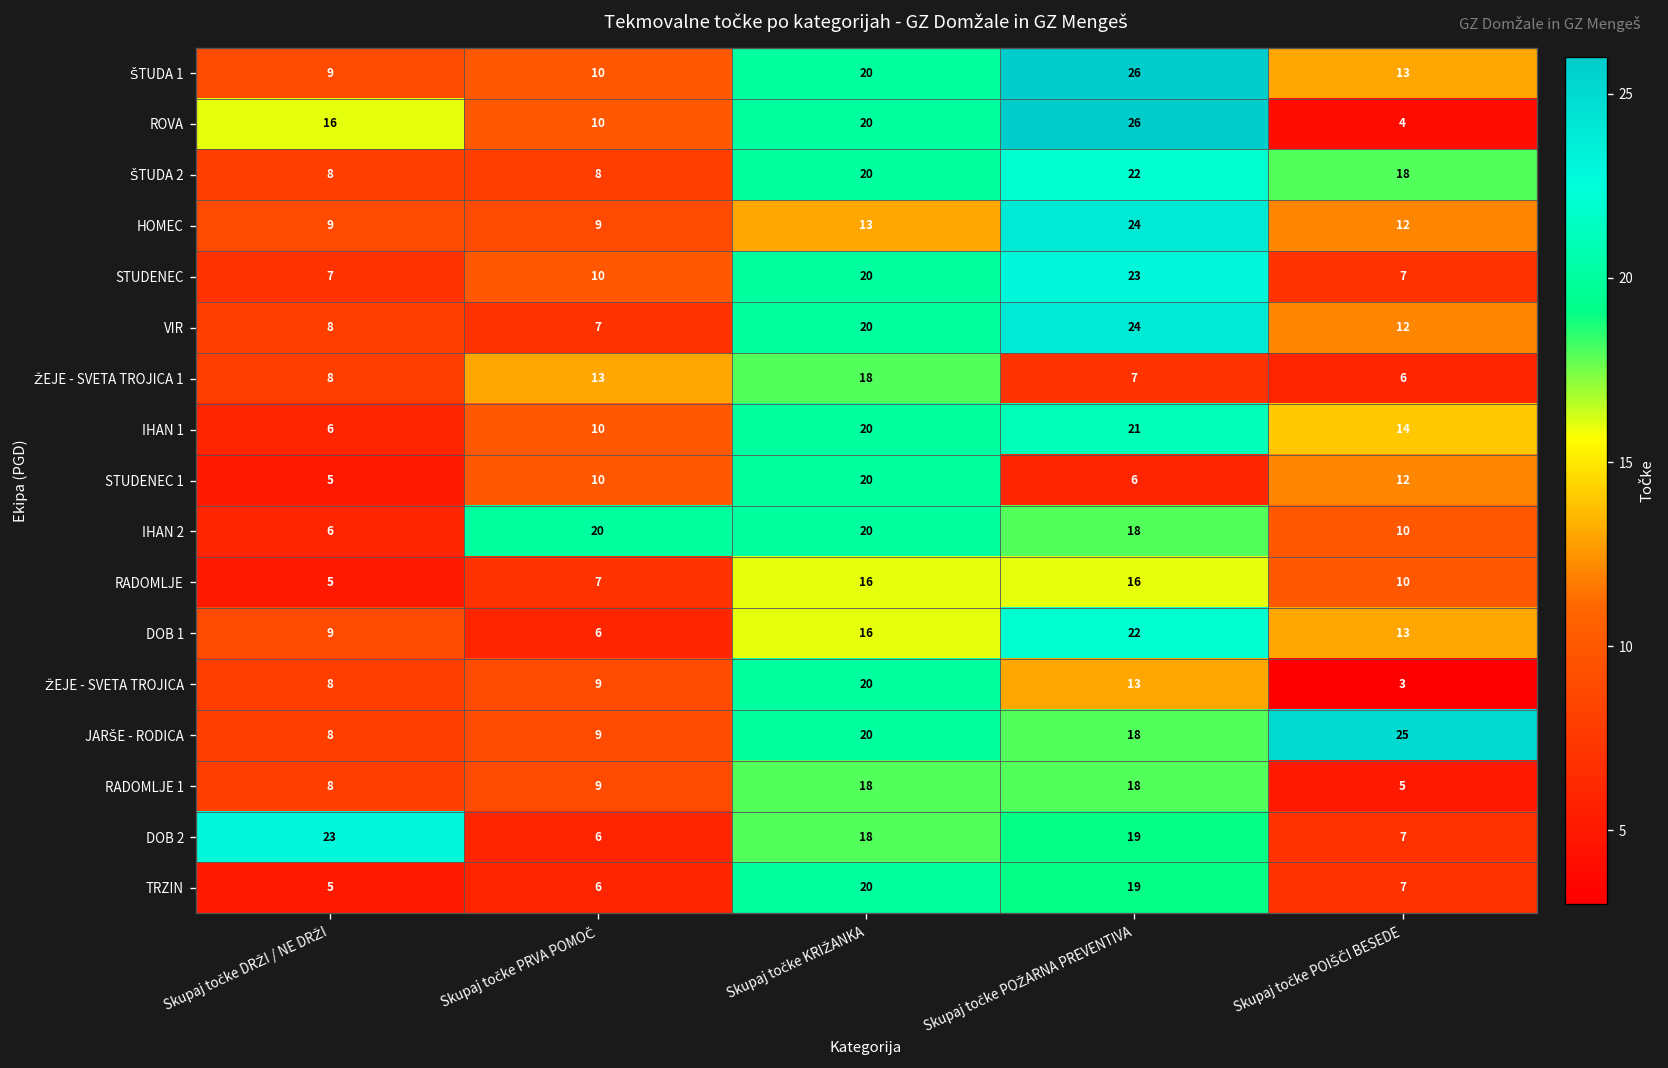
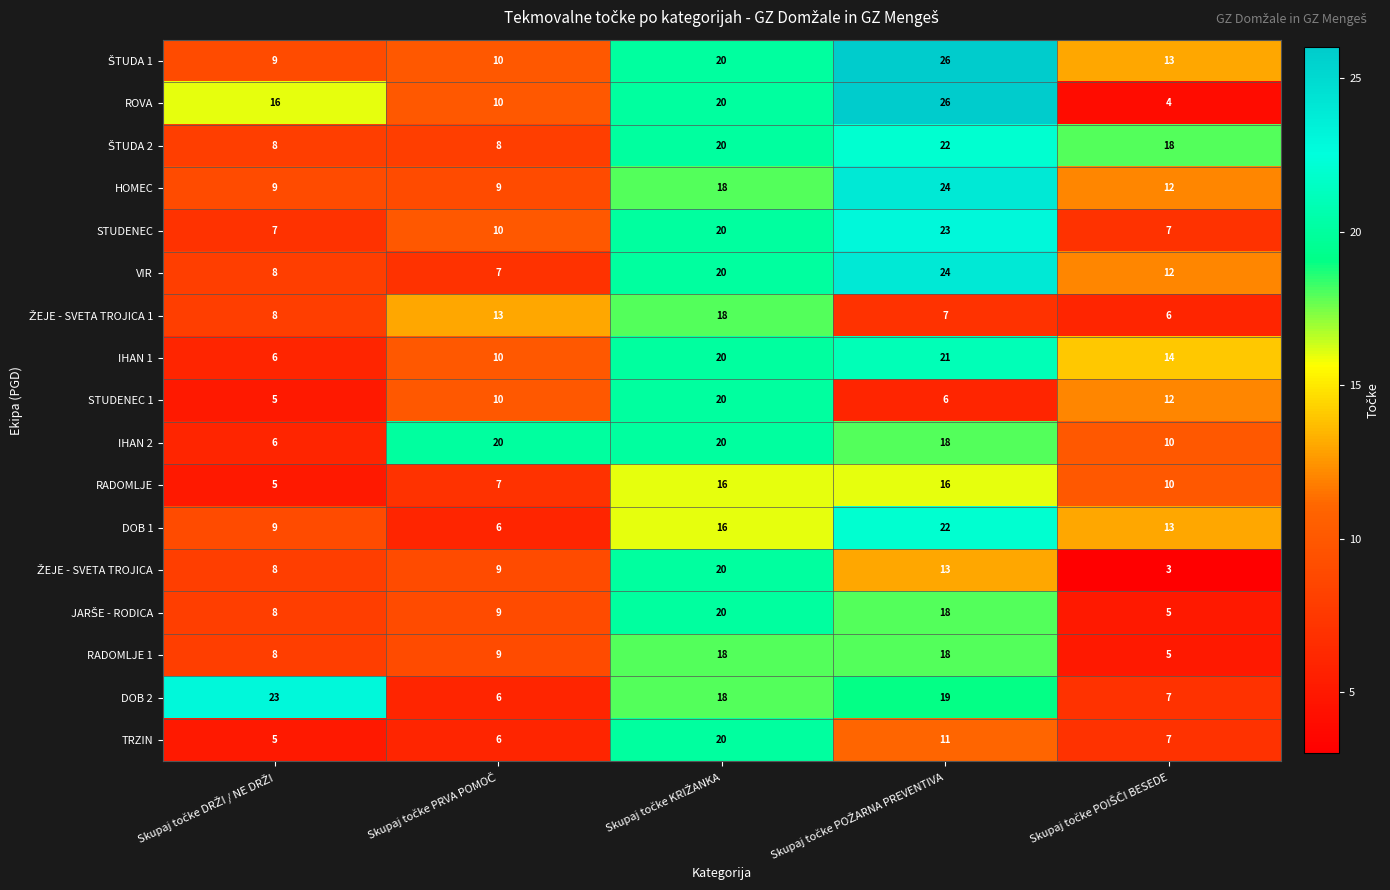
  {
    "ŠTUDA 1": {
      "Skupaj točke DRŽI / NE DRŽI": 9,
      "Skupaj točke PRVA POMOČ": 10,
      "Skupaj točke KRIŽANKA": 20,
      "Skupaj točke POŽARNA PREVENTIVA": 26,
      "Skupaj točke POIŠČI BESEDE": 13
    },
    "ROVA": {
      "Skupaj točke DRŽI / NE DRŽI": 16,
      "Skupaj točke PRVA POMOČ": 10,
      "Skupaj točke KRIŽANKA": 20,
      "Skupaj točke POŽARNA PREVENTIVA": 26,
      "Skupaj točke POIŠČI BESEDE": 4
    },
    "ŠTUDA 2": {
      "Skupaj točke DRŽI / NE DRŽI": 8,
      "Skupaj točke PRVA POMOČ": 8,
      "Skupaj točke KRIŽANKA": 20,
      "Skupaj točke POŽARNA PREVENTIVA": 22,
      "Skupaj točke POIŠČI BESEDE": 18
    },
    "HOMEC": {
      "Skupaj točke DRŽI / NE DRŽI": 9,
      "Skupaj točke PRVA POMOČ": 9,
-     "Skupaj točke KRIŽANKA": 13,
+     "Skupaj točke KRIŽANKA": 18,
      "Skupaj točke POŽARNA PREVENTIVA": 24,
      "Skupaj točke POIŠČI BESEDE": 12
    },
    "STUDENEC": {
      "Skupaj točke DRŽI / NE DRŽI": 7,
      "Skupaj točke PRVA POMOČ": 10,
      "Skupaj točke KRIŽANKA": 20,
      "Skupaj točke POŽARNA PREVENTIVA": 23,
      "Skupaj točke POIŠČI BESEDE": 7
    },
    "VIR": {
      "Skupaj točke DRŽI / NE DRŽI": 8,
      "Skupaj točke PRVA POMOČ": 7,
      "Skupaj točke KRIŽANKA": 20,
      "Skupaj točke POŽARNA PREVENTIVA": 24,
      "Skupaj točke POIŠČI BESEDE": 12
    },
    "ŽEJE - SVETA TROJICA 1": {
      "Skupaj točke DRŽI / NE DRŽI": 8,
      "Skupaj točke PRVA POMOČ": 13,
      "Skupaj točke KRIŽANKA": 18,
      "Skupaj točke POŽARNA PREVENTIVA": 7,
      "Skupaj točke POIŠČI BESEDE": 6
    },
    "IHAN 1": {
      "Skupaj točke DRŽI / NE DRŽI": 6,
      "Skupaj točke PRVA POMOČ": 10,
      "Skupaj točke KRIŽANKA": 20,
      "Skupaj točke POŽARNA PREVENTIVA": 21,
      "Skupaj točke POIŠČI BESEDE": 14
    },
    "STUDENEC 1": {
      "Skupaj točke DRŽI / NE DRŽI": 5,
      "Skupaj točke PRVA POMOČ": 10,
      "Skupaj točke KRIŽANKA": 20,
      "Skupaj točke POŽARNA PREVENTIVA": 6,
      "Skupaj točke POIŠČI BESEDE": 12
    },
    "IHAN 2": {
      "Skupaj točke DRŽI / NE DRŽI": 6,
      "Skupaj točke PRVA POMOČ": 20,
      "Skupaj točke KRIŽANKA": 20,
      "Skupaj točke POŽARNA PREVENTIVA": 18,
      "Skupaj točke POIŠČI BESEDE": 10
    },
    "RADOMLJE": {
      "Skupaj točke DRŽI / NE DRŽI": 5,
      "Skupaj točke PRVA POMOČ": 7,
      "Skupaj točke KRIŽANKA": 16,
      "Skupaj točke POŽARNA PREVENTIVA": 16,
      "Skupaj točke POIŠČI BESEDE": 10
    },
    "DOB 1": {
      "Skupaj točke DRŽI / NE DRŽI": 9,
      "Skupaj točke PRVA POMOČ": 6,
      "Skupaj točke KRIŽANKA": 16,
      "Skupaj točke POŽARNA PREVENTIVA": 22,
      "Skupaj točke POIŠČI BESEDE": 13
    },
    "ŽEJE - SVETA TROJICA": {
      "Skupaj točke DRŽI / NE DRŽI": 8,
      "Skupaj točke PRVA POMOČ": 9,
      "Skupaj točke KRIŽANKA": 20,
      "Skupaj točke POŽARNA PREVENTIVA": 13,
      "Skupaj točke POIŠČI BESEDE": 3
    },
    "JARŠE - RODICA": {
      "Skupaj točke DRŽI / NE DRŽI": 8,
      "Skupaj točke PRVA POMOČ": 9,
      "Skupaj točke KRIŽANKA": 20,
      "Skupaj točke POŽARNA PREVENTIVA": 18,
-     "Skupaj točke POIŠČI BESEDE": 25
+     "Skupaj točke POIŠČI BESEDE": 5
    },
    "RADOMLJE 1": {
      "Skupaj točke DRŽI / NE DRŽI": 8,
      "Skupaj točke PRVA POMOČ": 9,
      "Skupaj točke KRIŽANKA": 18,
      "Skupaj točke POŽARNA PREVENTIVA": 18,
      "Skupaj točke POIŠČI BESEDE": 5
    },
    "DOB 2": {
      "Skupaj točke DRŽI / NE DRŽI": 23,
      "Skupaj točke PRVA POMOČ": 6,
      "Skupaj točke KRIŽANKA": 18,
      "Skupaj točke POŽARNA PREVENTIVA": 19,
      "Skupaj točke POIŠČI BESEDE": 7
    },
    "TRZIN": {
      "Skupaj točke DRŽI / NE DRŽI": 5,
      "Skupaj točke PRVA POMOČ": 6,
      "Skupaj točke KRIŽANKA": 20,
-     "Skupaj točke POŽARNA PREVENTIVA": 19,
+     "Skupaj točke POŽARNA PREVENTIVA": 11,
      "Skupaj točke POIŠČI BESEDE": 7
    }
  }
